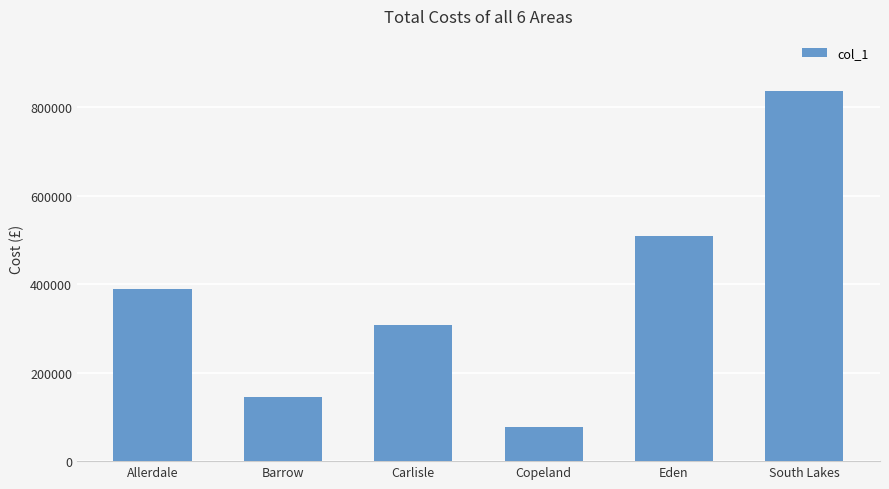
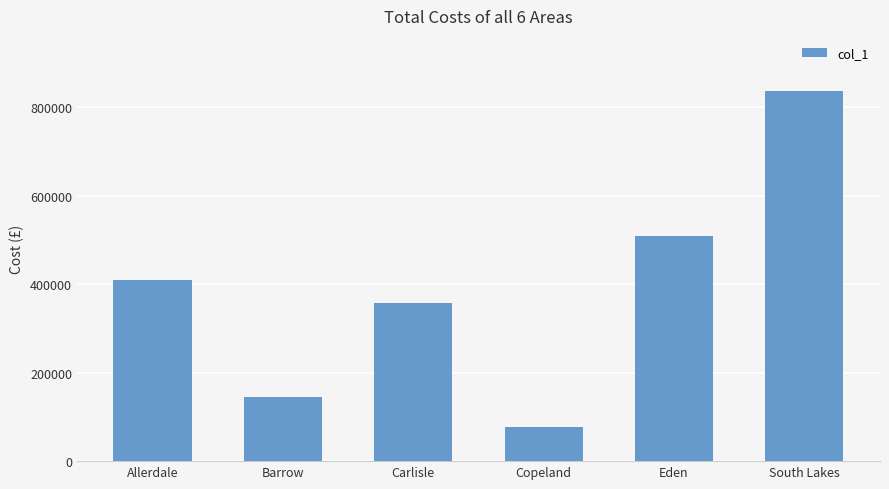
  {
-   "Allerdale": 390000,
+   "Allerdale": 410000,
    "Barrow": 140000,
-   "Carlisle": 310000,
+   "Carlisle": 360000,
    "Copeland": 80000,
    "Eden": 510000,
    "South Lakes": 840000
  }
